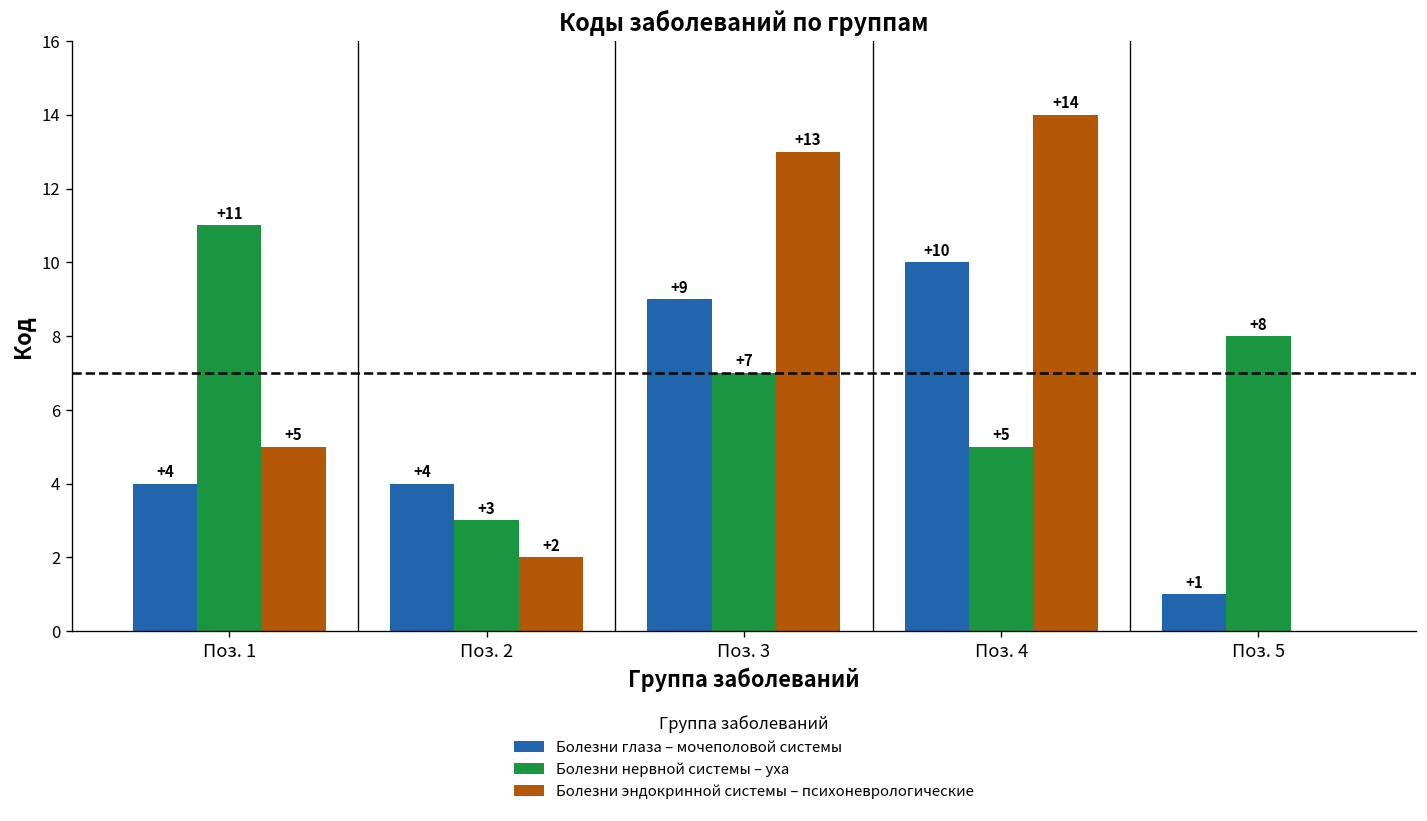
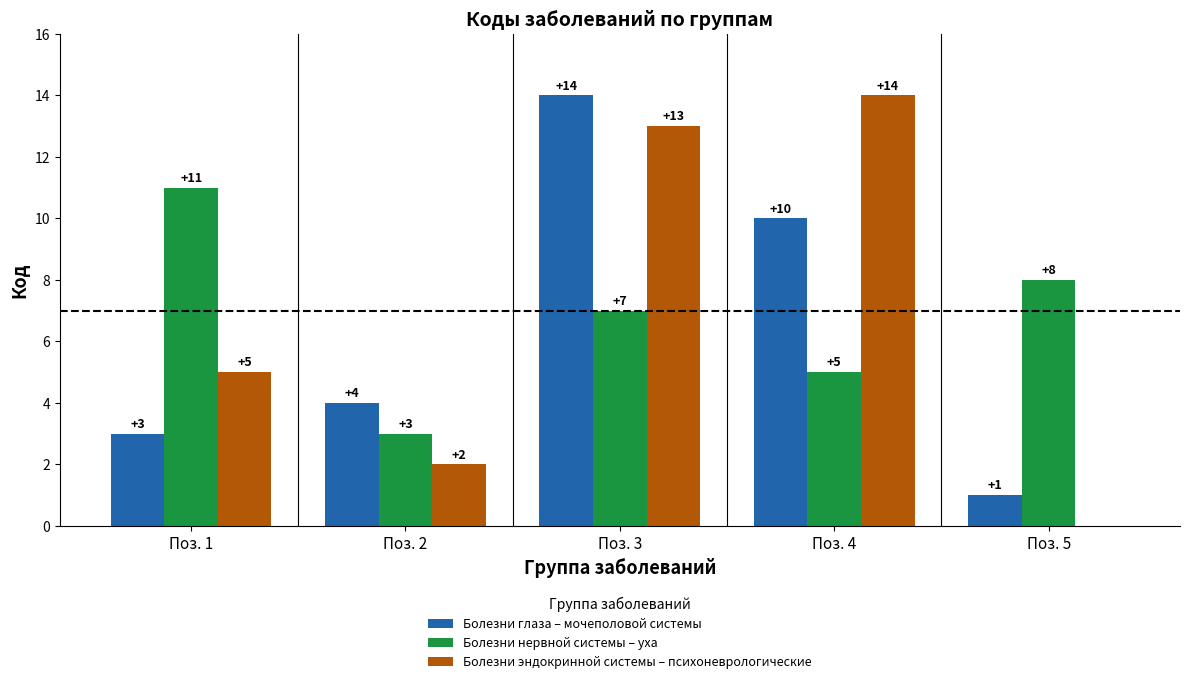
  {
    "Болезни глаза – мочеполовой системы": {
-     "Поз. 1": "+4",
+     "Поз. 1": "+3",
      "Поз. 2": "+4",
-     "Поз. 3": "+9",
+     "Поз. 3": "+14",
      "Поз. 4": "+10",
      "Поз. 5": "+1"
    },
    "Болезни нервной системы – уха": {
      "Поз. 1": "+11",
      "Поз. 2": "+3",
      "Поз. 3": "+7",
      "Поз. 4": "+5",
      "Поз. 5": "+8"
    },
    "Болезни эндокринной системы – психоневрологические": {
      "Поз. 1": "+5",
      "Поз. 2": "+2",
      "Поз. 3": "+13",
      "Поз. 4": "+14"
    }
  }
